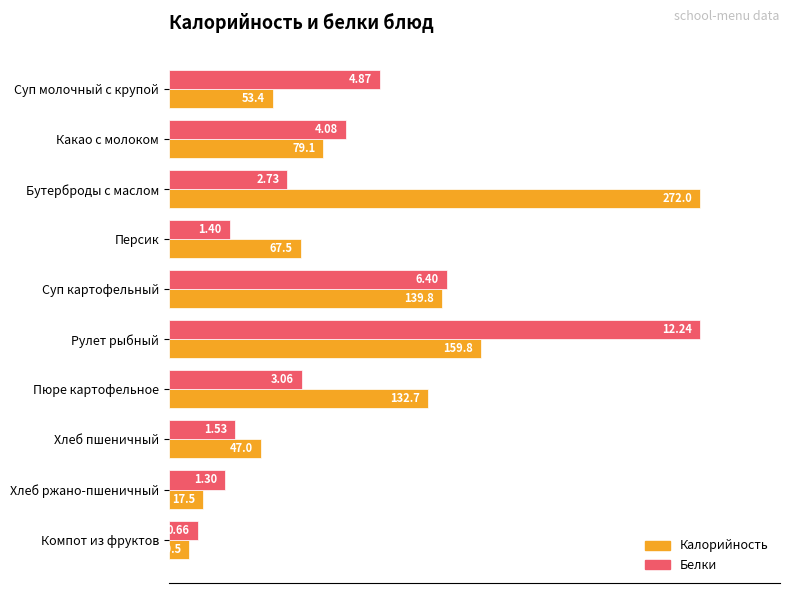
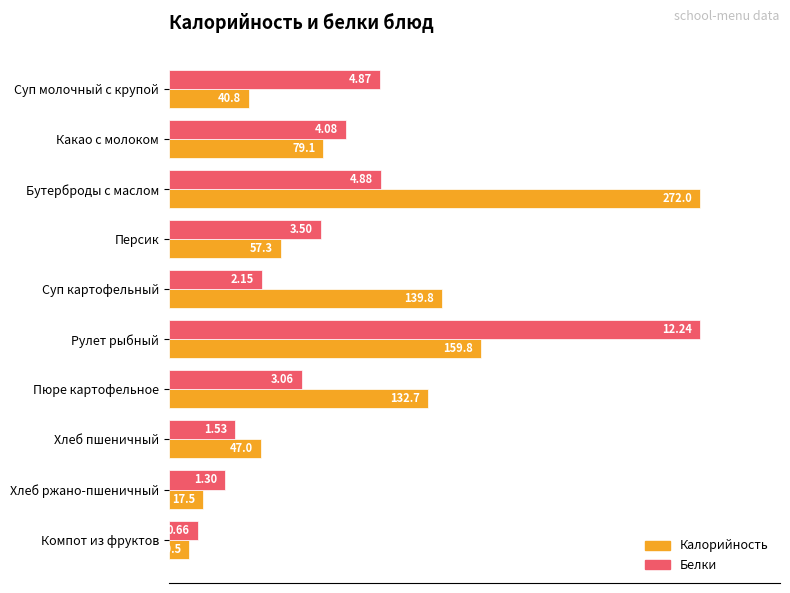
  {
    "Калорийность": {
-     "Суп молочный с крупой": 53.4,
-     "Персик": 67.5
+     "Суп молочный с крупой": 40.8,
+     "Персик": 57.3
    },
    "Белки": {
-     "Бутерброды с маслом": 2.73,
-     "Персик": 1.40,
-     "Суп картофельный": 6.40
+     "Бутерброды с маслом": 4.88,
+     "Персик": 3.50,
+     "Суп картофельный": 2.15
    }
  }
